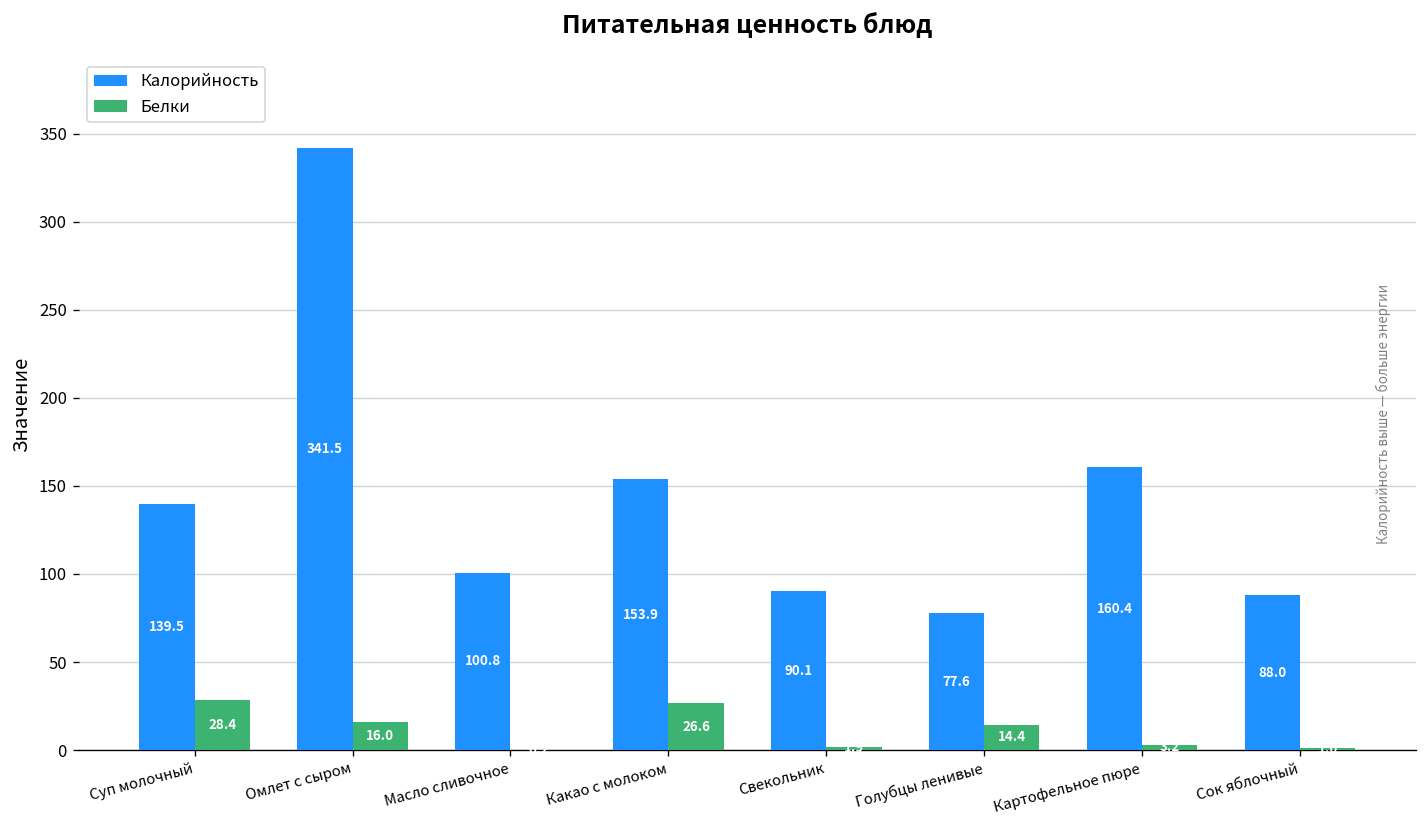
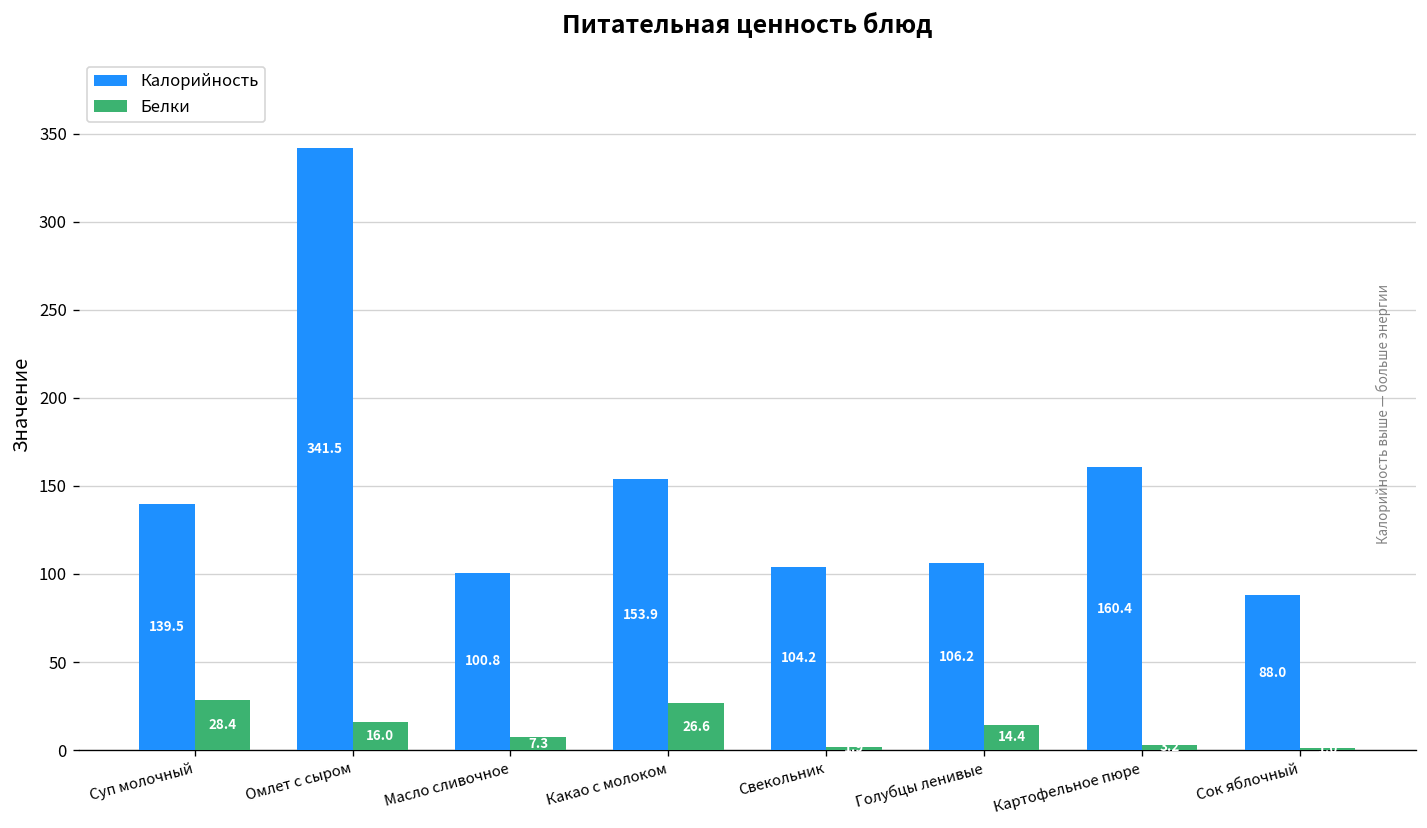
  {
    "Калорийность": {
      "Суп молочный": 139.5,
      "Омлет с сыром": 341.5,
      "Масло сливочное": 100.8,
      "Какао с молоком": 153.9,
-     "Свекольник": 90.1,
-     "Голубцы ленивые": 77.6,
+     "Свекольник": 104.2,
+     "Голубцы ленивые": 106.2,
      "Картофельное пюре": 160.4,
      "Сок яблочный": 88.0
    },
    "Белки": {
-     "Масло сливочное": 0,
+     "Масло сливочное": 7,
      "Свекольник": 2,
      "Картофельное пюре": 3
    }
  }
